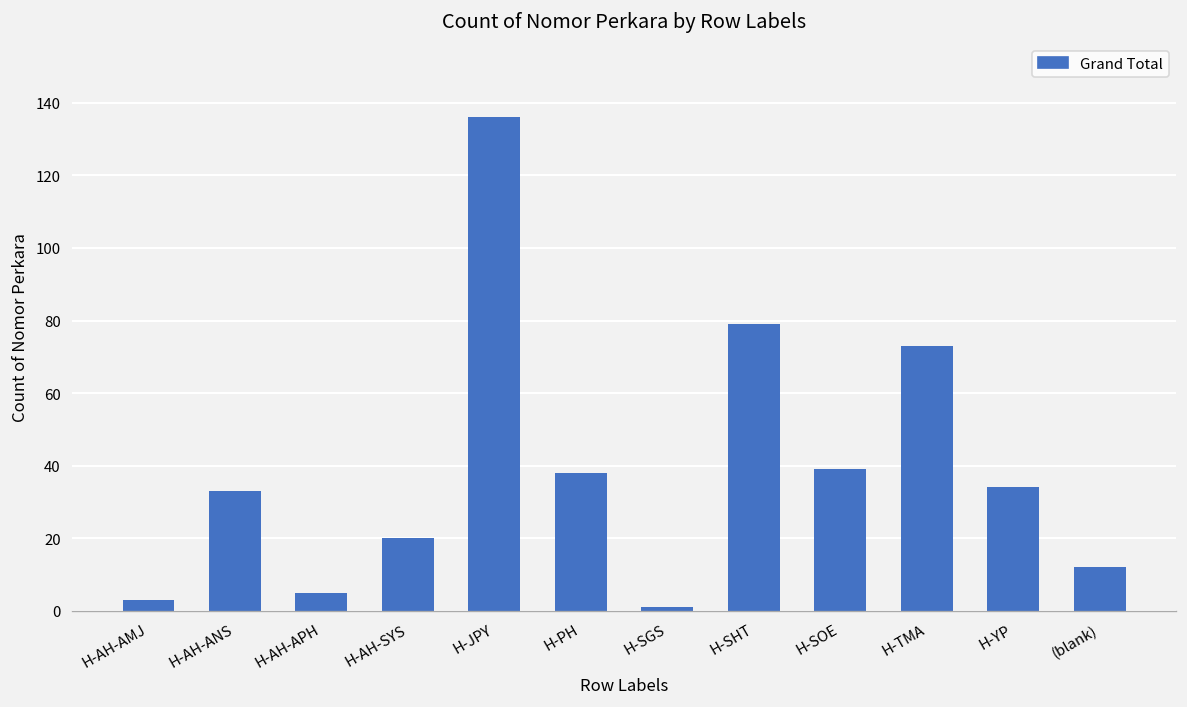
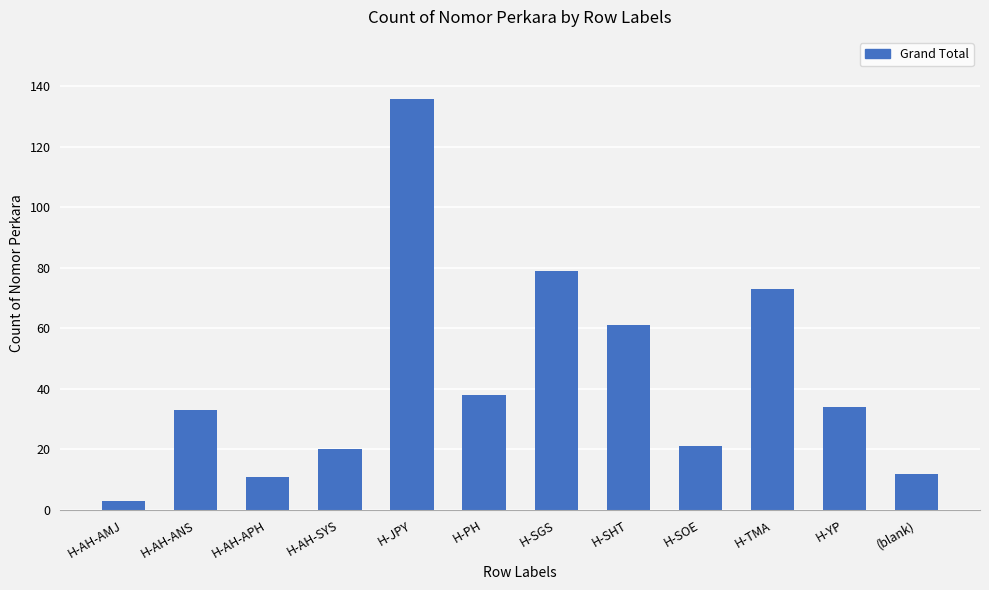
  {
    "H-AH-AMJ": 3,
    "H-AH-ANS": 33,
-   "H-AH-APH": 5,
+   "H-AH-APH": 11,
    "H-AH-SYS": 20,
    "H-JPY": 136,
    "H-PH": 38,
-   "H-SGS": 1,
-   "H-SHT": 79,
-   "H-SOE": 39,
+   "H-SGS": 79,
+   "H-SHT": 61,
+   "H-SOE": 21,
    "H-TMA": 73,
    "H-YP": 34,
    "(blank)": 12
  }
